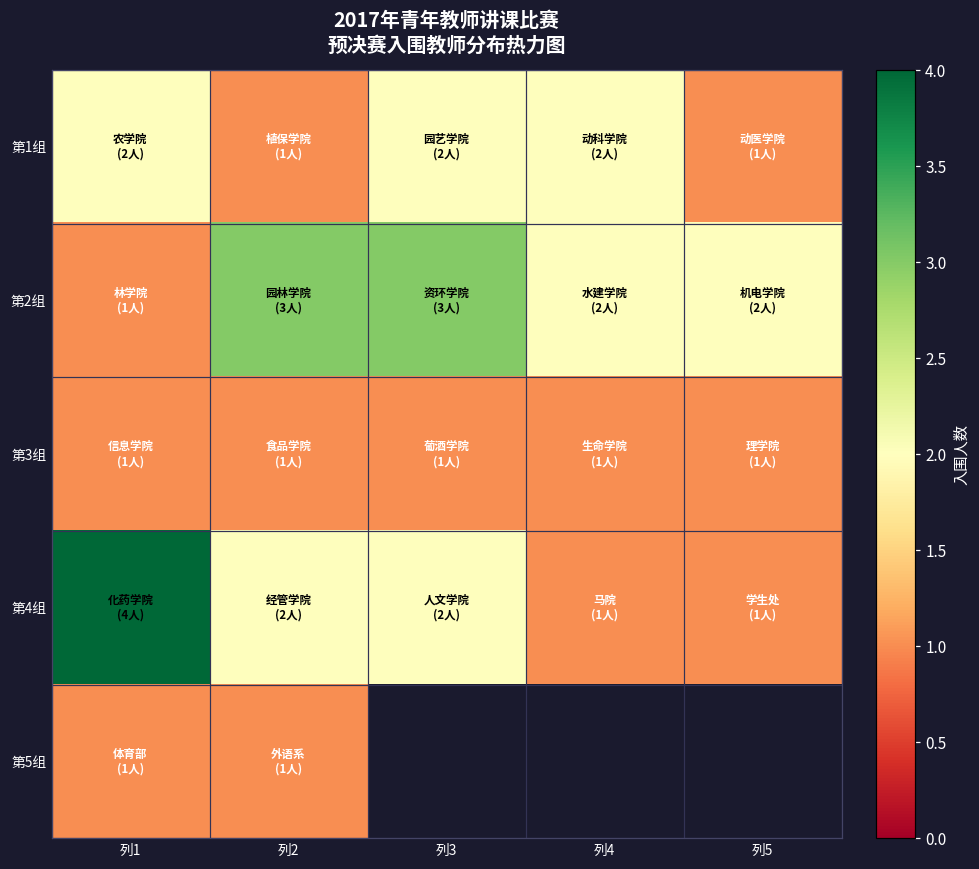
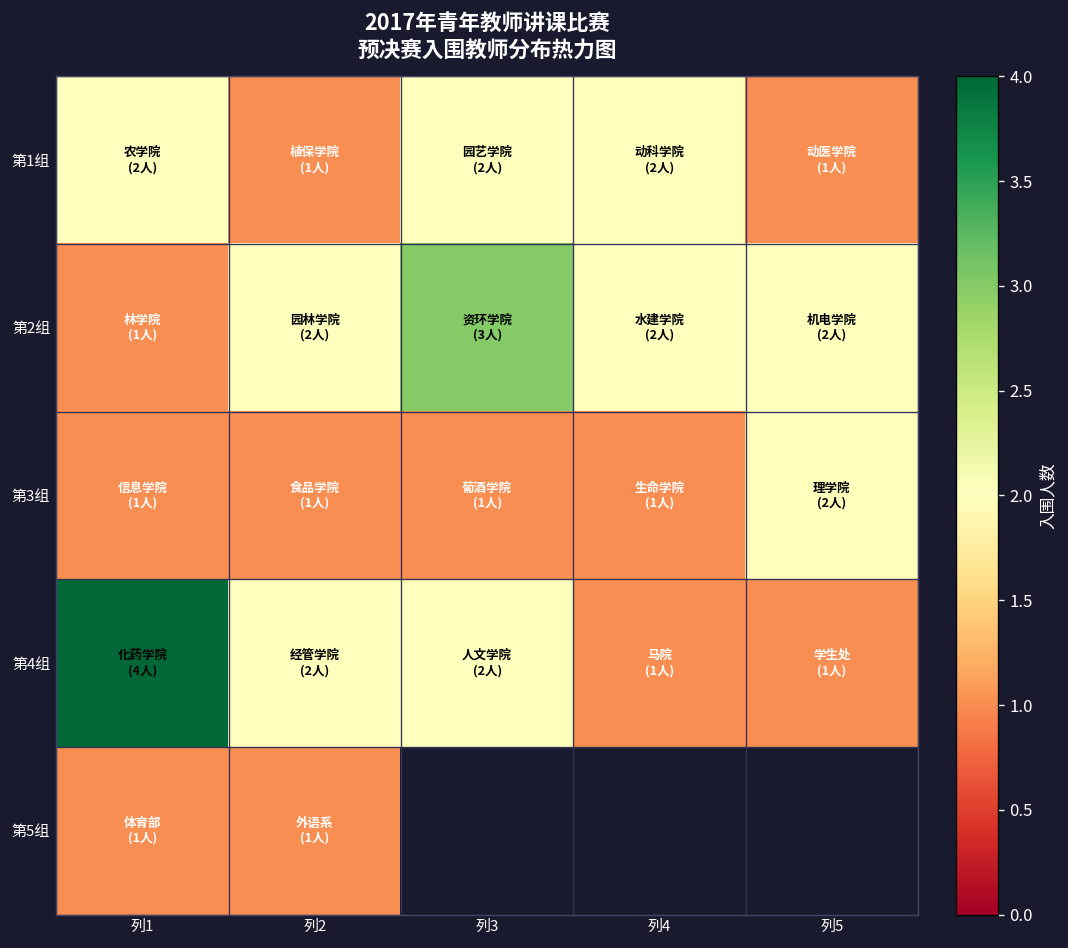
  {
    "第1组": {
      "列1": "(2人)",
      "列2": "(1人)",
      "列3": "(2人)",
      "列4": "(2人)",
      "列5": "(1人)"
    },
    "第2组": {
      "列1": "(1人)",
-     "列2": "(3人)",
+     "列2": "(2人)",
      "列3": "(3人)",
      "列4": "(2人)",
      "列5": "(2人)"
    },
    "第3组": {
      "列1": "(1人)",
      "列2": "(1人)",
      "列3": "(1人)",
      "列4": "(1人)",
-     "列5": "(1人)"
+     "列5": "(2人)"
    },
    "第4组": {
      "列1": "(4人)",
      "列2": "(2人)",
      "列3": "(2人)",
      "列4": "(1人)",
      "列5": "(1人)"
    },
    "第5组": {
      "列1": "(1人)",
      "列2": "(1人)"
    }
  }
